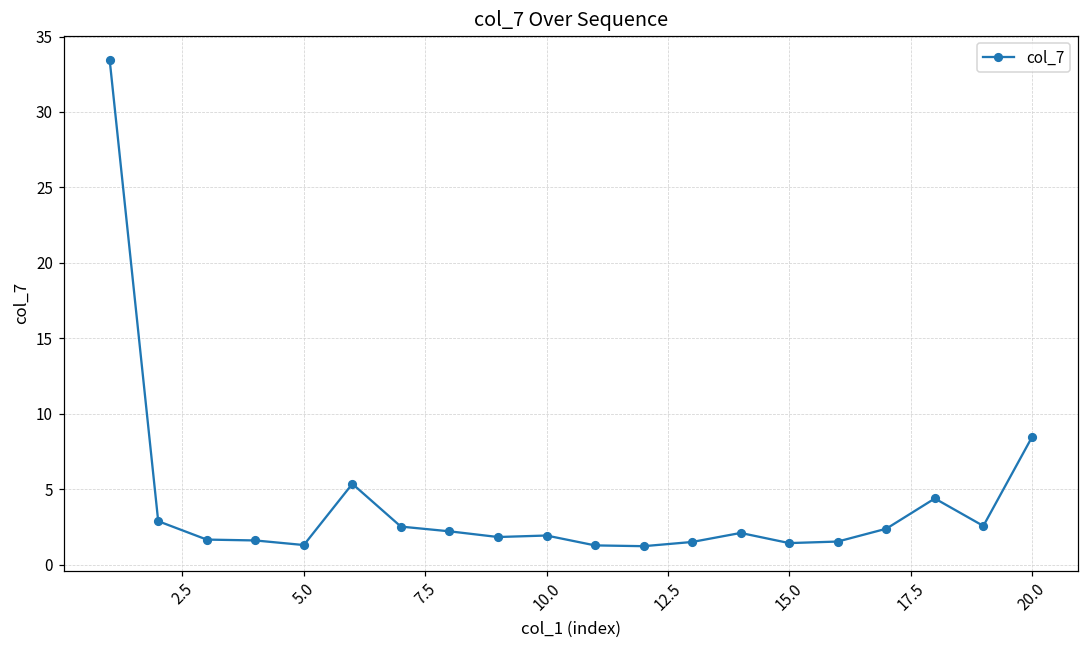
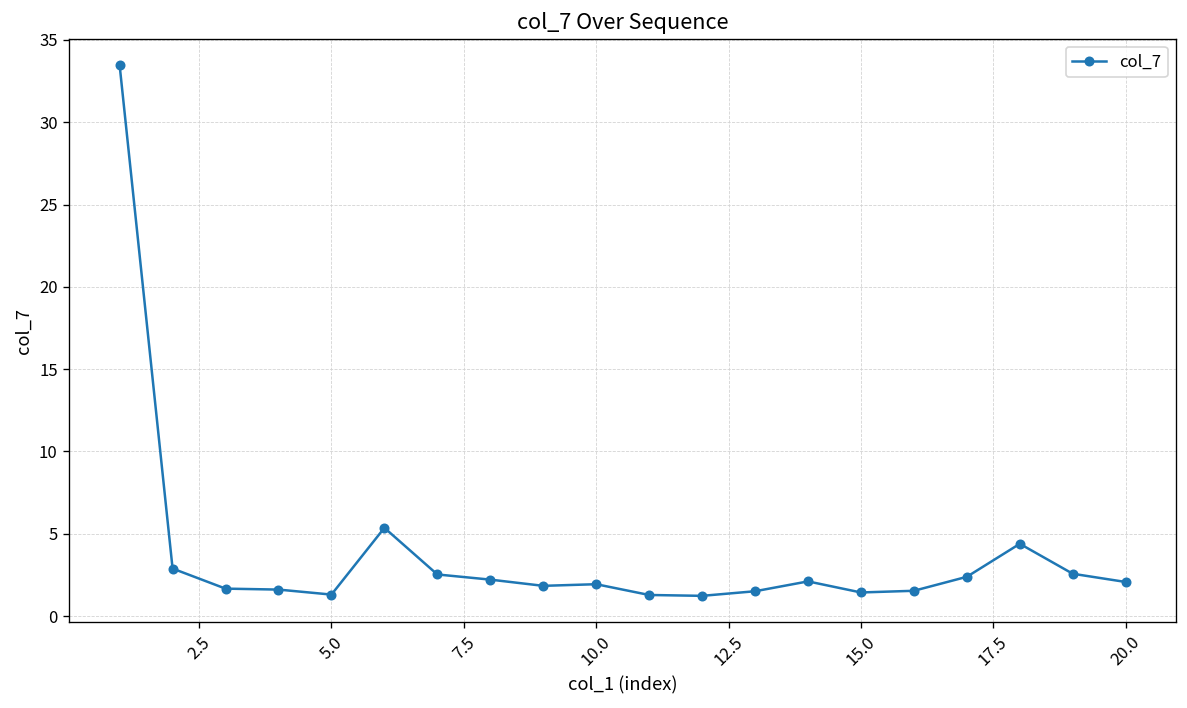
  {
    "5.0": 1.3,
    "10.0": 1.9,
    "15.0": 1.4,
-   "20.0": 8.4
+   "20.0": 2.1
  }
